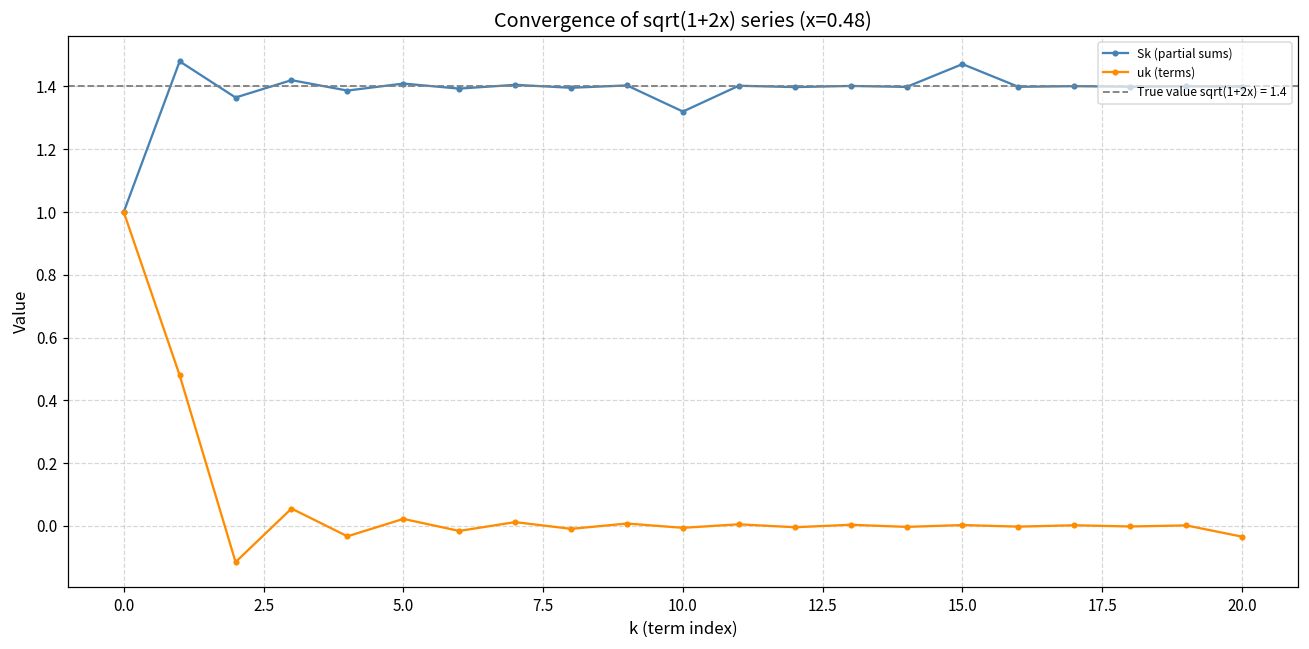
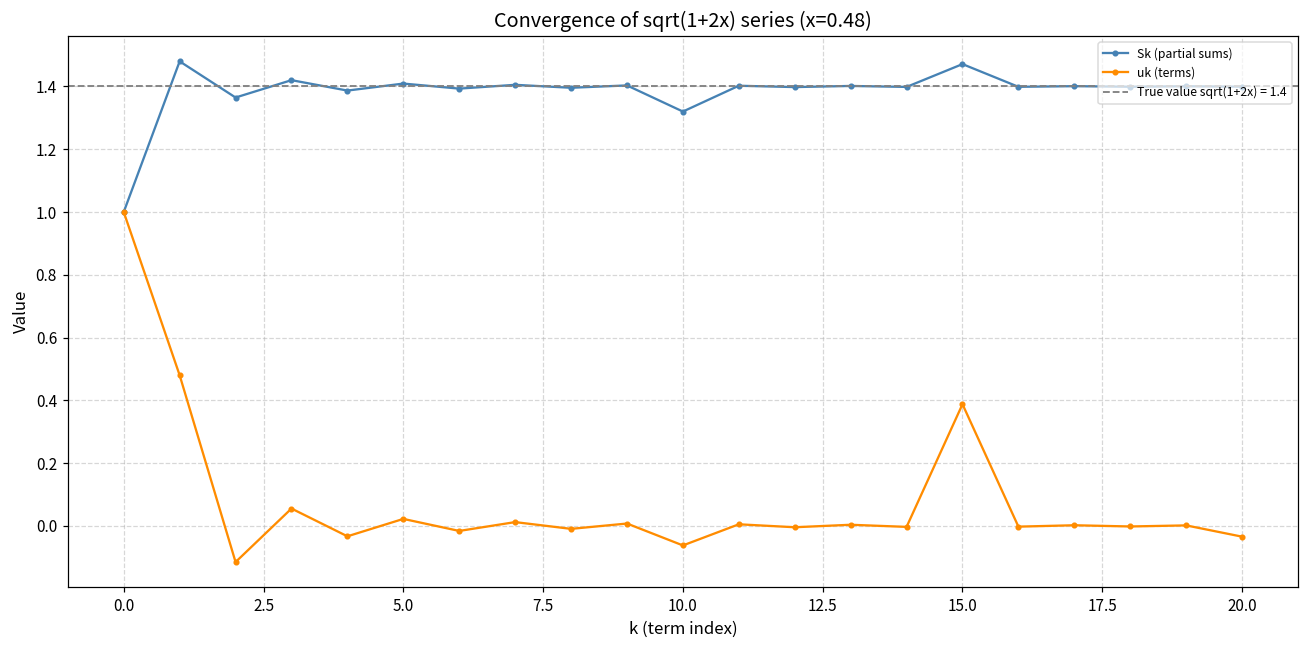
  {
    "Sk (partial sums)": {
      "5.0": 1.41,
      "10.0": 1.32,
      "15.0": 1.47
    },
    "uk (terms)": {
      "5.0": 0.02,
-     "10.0": -0.01,
-     "15.0": 0.00,
+     "10.0": -0.06,
+     "15.0": 0.39,
      "20.0": -0.03
    }
  }
